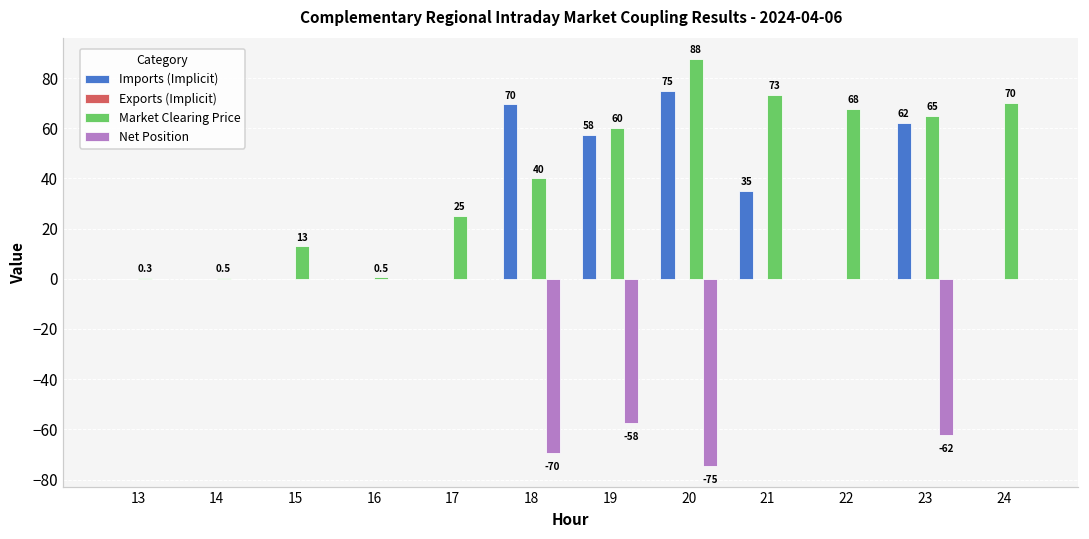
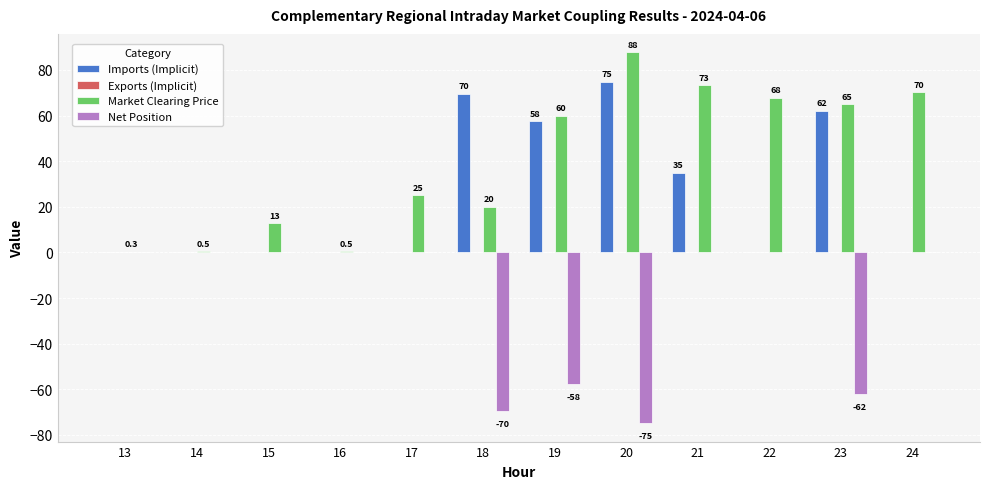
  {
    "Imports (Implicit)": {
      "18": 70,
      "19": 58,
      "20": 75,
      "21": 35,
      "23": 62
    },
    "Exports (Implicit)": {
      "13": 0,
      "14": 0,
      "15": 0,
      "16": 0,
      "17": 0,
      "18": 0,
      "19": 0,
      "20": 0,
      "21": 0,
      "22": 0,
      "23": 0,
      "24": 0
    },
    "Market Clearing Price": {
      "13": 0.3,
      "14": 0.5,
      "15": 13,
      "16": 0.5,
      "17": 25,
-     "18": 40,
+     "18": 20,
      "19": 60,
      "20": 88,
      "21": 73,
      "22": 68,
      "23": 65,
      "24": 70
    },
    "Net Position": {
      "18": -70,
      "19": -58,
      "20": -75,
      "23": -62
    }
  }
